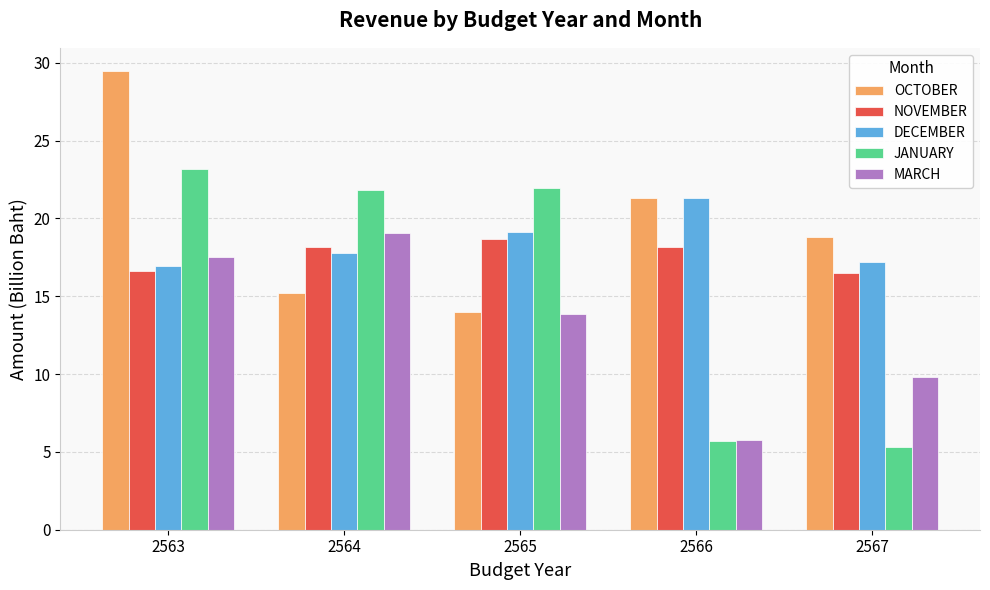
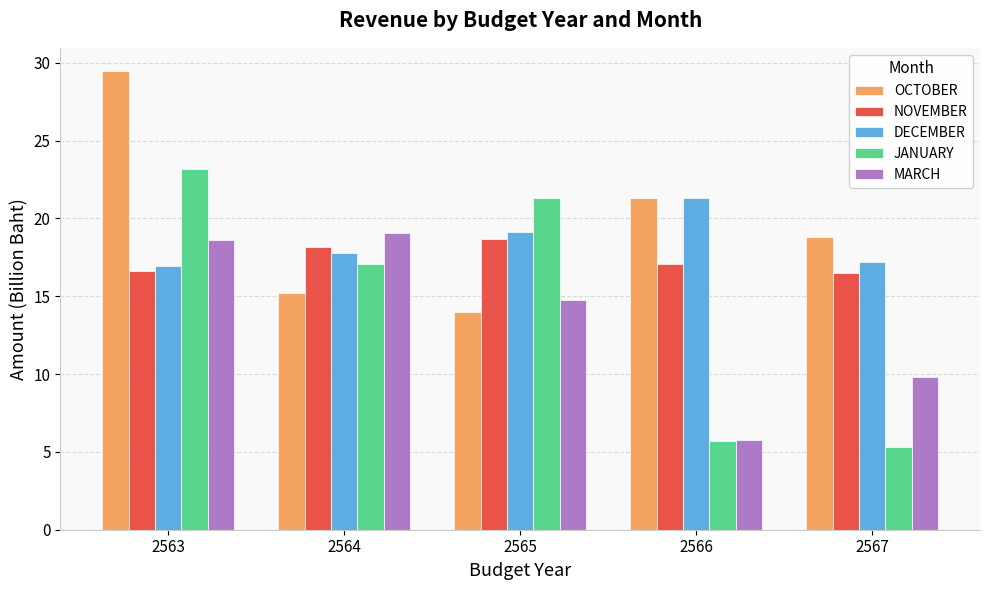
  {
    "OCTOBER": {
      "2563": 29.5,
      "2564": 15.2,
      "2565": 14.0,
      "2566": 21.3,
      "2567": 18.8
    },
    "NOVEMBER": {
      "2563": 16.6,
      "2564": 18.2,
      "2565": 18.7,
-     "2566": 18.2,
+     "2566": 17.1,
      "2567": 16.5
    },
    "DECEMBER": {
      "2563": 16.9,
      "2564": 17.8,
      "2565": 19.2,
      "2566": 21.3,
      "2567": 17.2
    },
    "JANUARY": {
      "2563": 23.2,
-     "2564": 21.8,
-     "2565": 21.9,
+     "2564": 17.1,
+     "2565": 21.3,
      "2566": 5.7,
      "2567": 5.3
    },
    "MARCH": {
-     "2563": 17.5,
+     "2563": 18.6,
      "2564": 19.1,
-     "2565": 13.8,
+     "2565": 14.7,
      "2566": 5.8,
      "2567": 9.8
    }
  }
